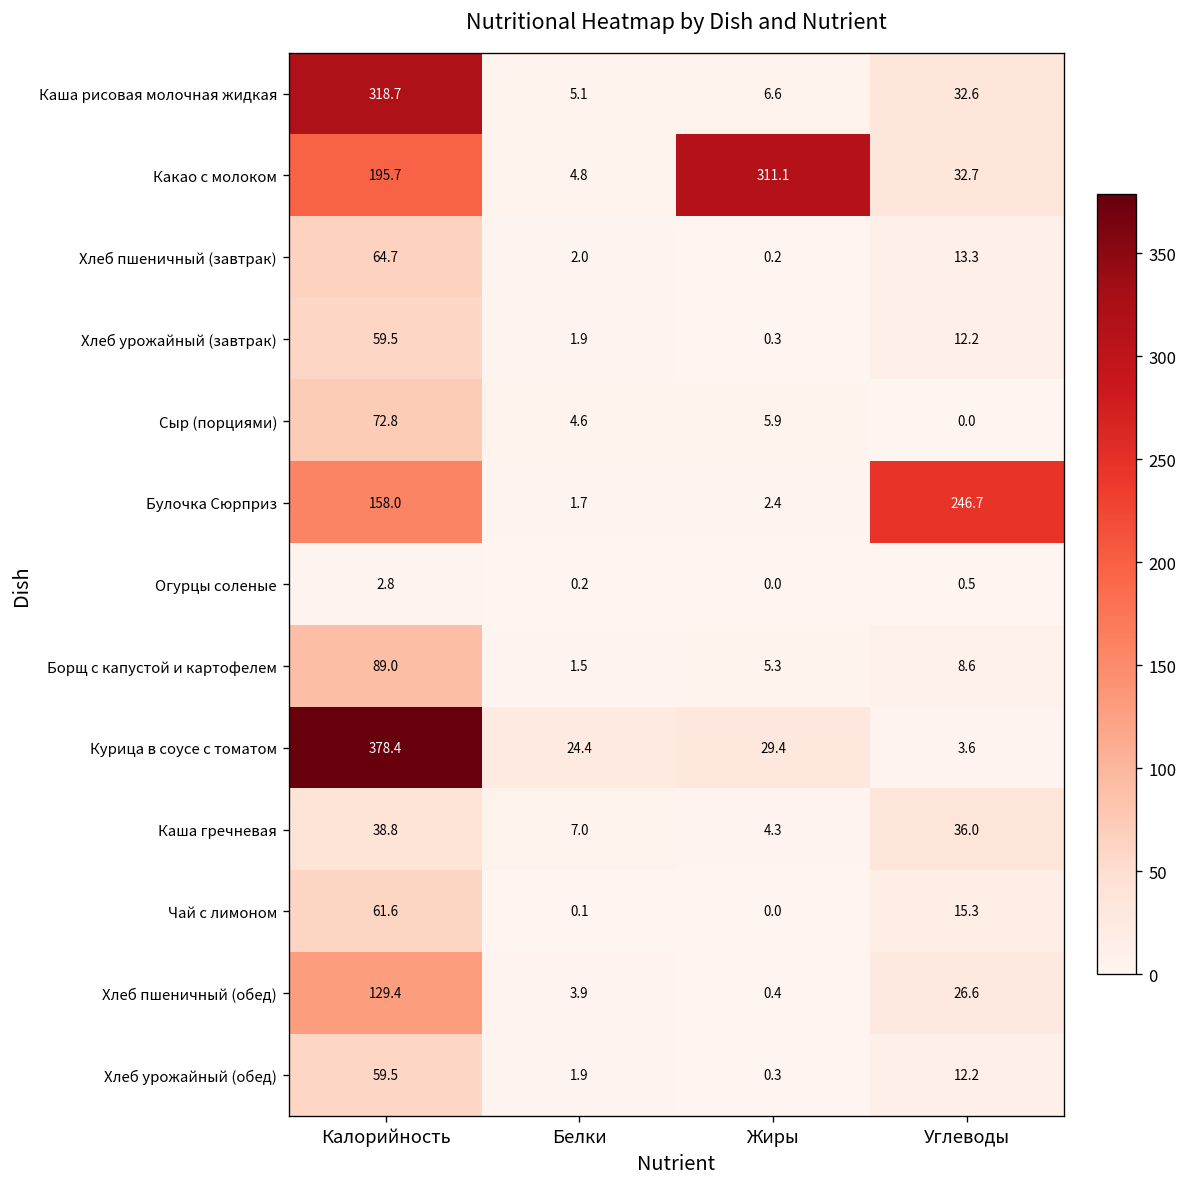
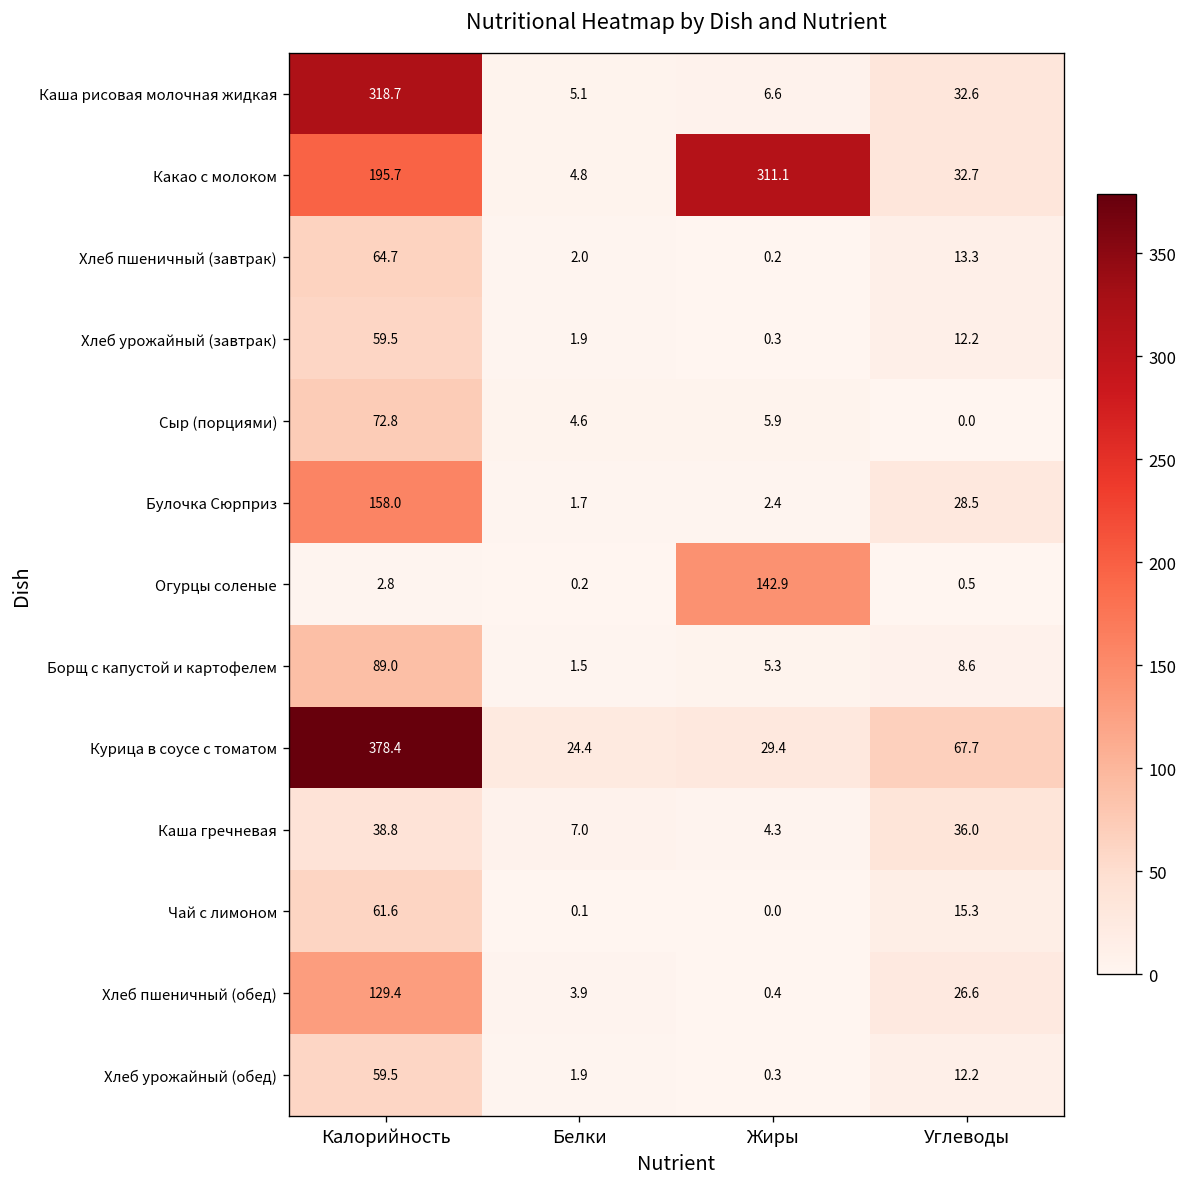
  {
    "Каша рисовая молочная жидкая": {
      "Калорийность": 318.7,
      "Белки": 5.1,
      "Жиры": 6.6,
      "Углеводы": 32.6
    },
    "Какао с молоком": {
      "Калорийность": 195.7,
      "Белки": 4.8,
      "Жиры": 311.1,
      "Углеводы": 32.7
    },
    "Хлеб пшеничный (завтрак)": {
      "Калорийность": 64.7,
      "Белки": 2.0,
      "Жиры": 0.2,
      "Углеводы": 13.3
    },
    "Хлеб урожайный (завтрак)": {
      "Калорийность": 59.5,
      "Белки": 1.9,
      "Жиры": 0.3,
      "Углеводы": 12.2
    },
    "Сыр (порциями)": {
      "Калорийность": 72.8,
      "Белки": 4.6,
      "Жиры": 5.9,
      "Углеводы": 0.0
    },
    "Булочка Сюрприз": {
      "Калорийность": 158.0,
      "Белки": 1.7,
      "Жиры": 2.4,
-     "Углеводы": 246.7
+     "Углеводы": 28.5
    },
    "Огурцы соленые": {
      "Калорийность": 2.8,
      "Белки": 0.2,
-     "Жиры": 0.0,
+     "Жиры": 142.9,
      "Углеводы": 0.5
    },
    "Борщ с капустой и картофелем": {
      "Калорийность": 89.0,
      "Белки": 1.5,
      "Жиры": 5.3,
      "Углеводы": 8.6
    },
    "Курица в соусе с томатом": {
      "Калорийность": 378.4,
      "Белки": 24.4,
      "Жиры": 29.4,
-     "Углеводы": 3.6
+     "Углеводы": 67.7
    },
    "Каша гречневая": {
      "Калорийность": 38.8,
      "Белки": 7.0,
      "Жиры": 4.3,
      "Углеводы": 36.0
    },
    "Чай с лимоном": {
      "Калорийность": 61.6,
      "Белки": 0.1,
      "Жиры": 0.0,
      "Углеводы": 15.3
    },
    "Хлеб пшеничный (обед)": {
      "Калорийность": 129.4,
      "Белки": 3.9,
      "Жиры": 0.4,
      "Углеводы": 26.6
    },
    "Хлеб урожайный (обед)": {
      "Калорийность": 59.5,
      "Белки": 1.9,
      "Жиры": 0.3,
      "Углеводы": 12.2
    }
  }
